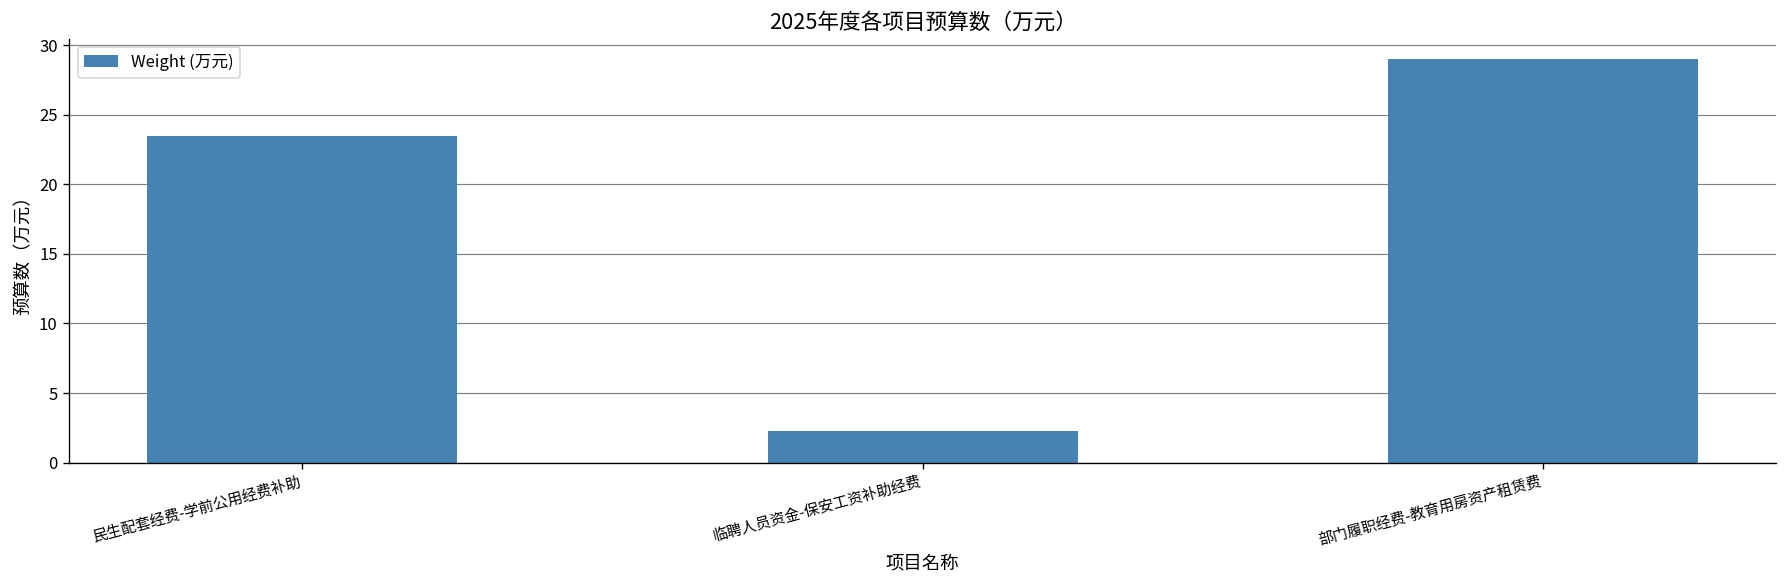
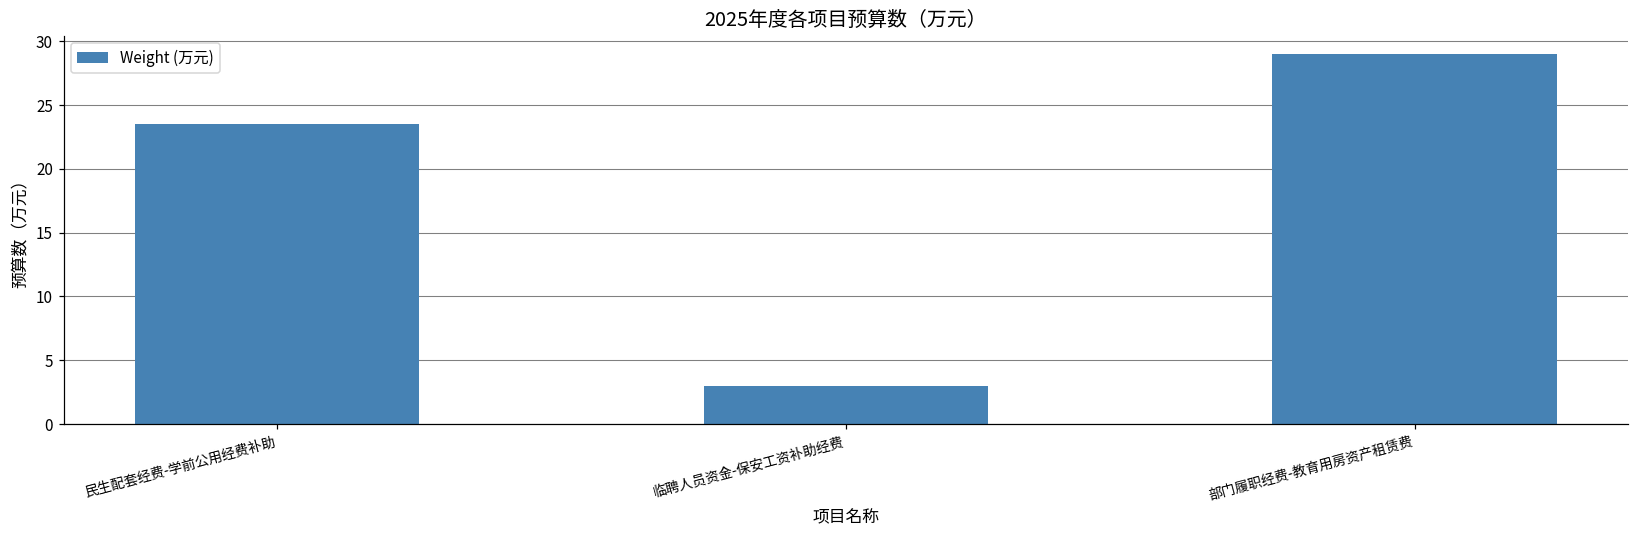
  {
    "民生配套经费-学前公用经费补助": 23.5,
-   "临聘人员资金-保安工资补助经费": 2.3,
+   "临聘人员资金-保安工资补助经费": 3.0,
    "部门履职经费-教育用房资产租赁费": 29.0
  }
